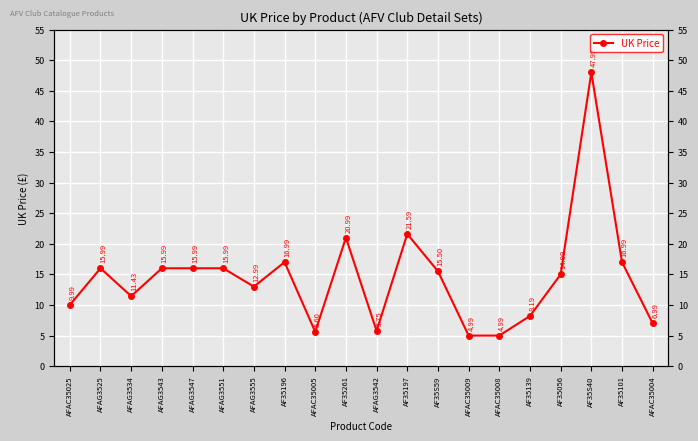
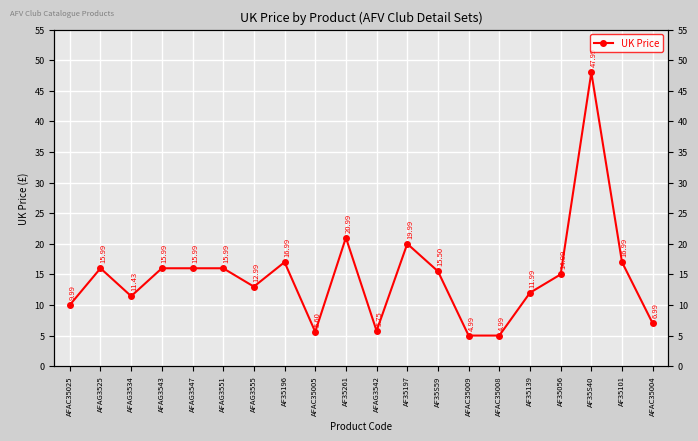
  {
    "AFAC35025": 9.99,
    "AFAG3525": 15.99,
    "AFAG3534": 11.43,
    "AFAG3543": 15.99,
    "AFAG3547": 15.99,
    "AFAG3551": 15.99,
    "AFAG3555": 12.99,
    "AF35196": 16.99,
    "AFAC35005": 5.60,
    "AF35261": 20.99,
    "AFAG3542": 5.75,
-   "AF35197": 21.59,
+   "AF35197": 19.99,
    "AF35S59": 15.50,
    "AFAC35009": 4.99,
    "AFAC35008": 4.99,
-   "AF35139": 8.19,
+   "AF35139": 11.99,
    "AF35056": 14.99,
    "AF35101": 16.99,
    "AFAC35004": 6.99
  }
